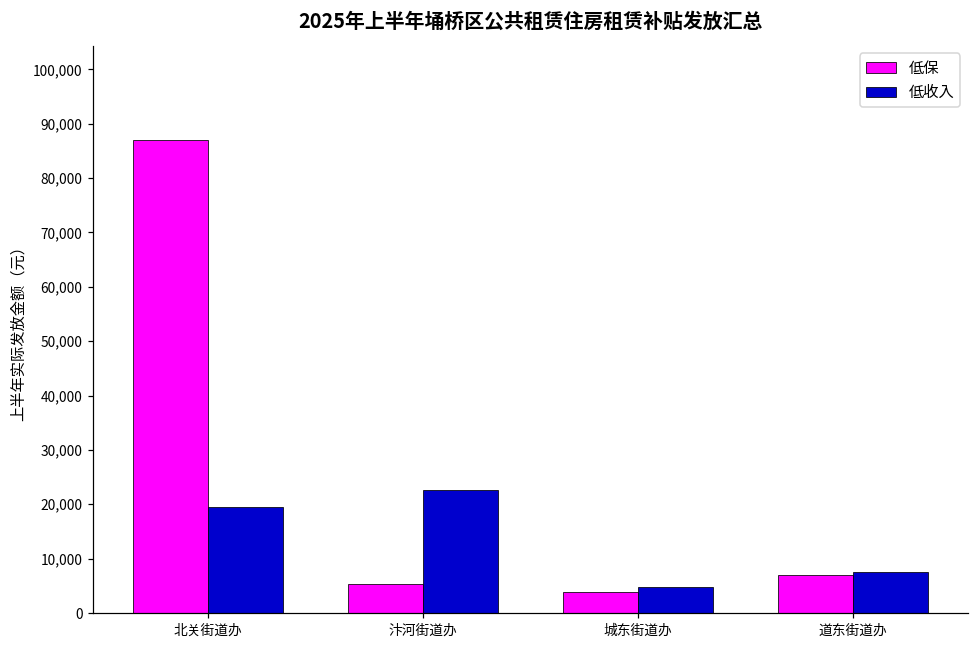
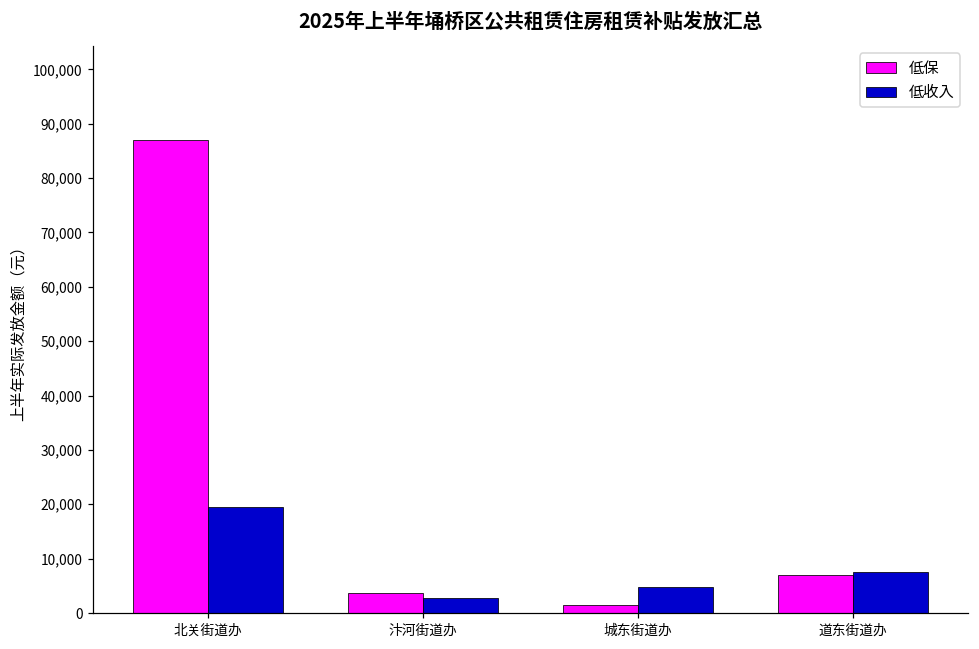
  {
    "低保": {
      "北关街道办": "87,000",
-     "汴河街道办": "5,000",
-     "城东街道办": "4,000",
+     "汴河街道办": "4,000",
+     "城东街道办": "2,000",
      "道东街道办": "7,000"
    },
    "低收入": {
      "北关街道办": "19,000",
-     "汴河街道办": "23,000",
+     "汴河街道办": "3,000",
      "城东街道办": "5,000",
      "道东街道办": "8,000"
    }
  }
